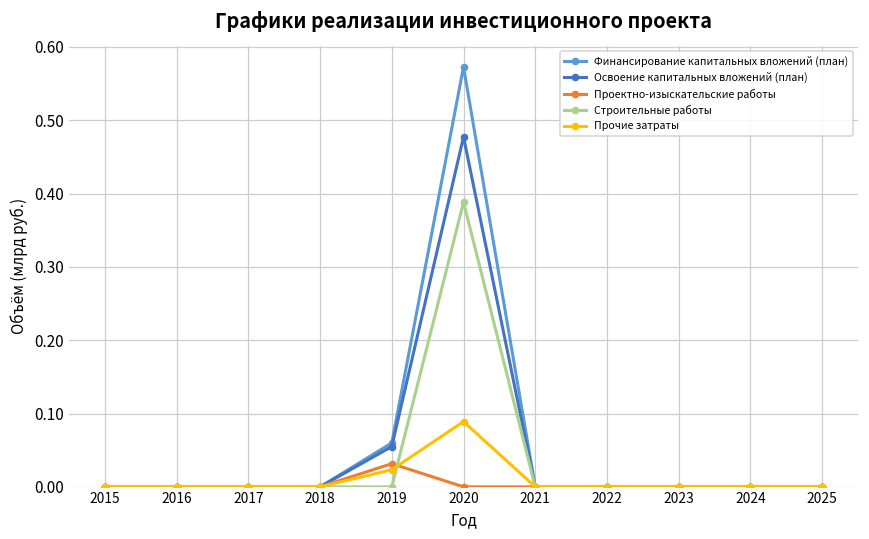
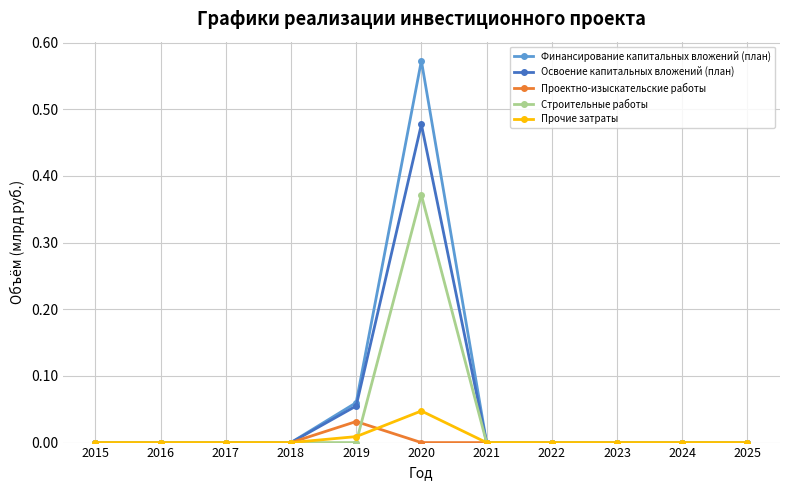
  {
    "Проектно-изыскательские работы": {
      "2019": 0.03,
      "2020": 0.00
    },
    "Строительные работы": {
      "2019": 0.00,
-     "2020": 0.39
+     "2020": 0.37
    },
    "Прочие затраты": {
-     "2019": 0.02,
-     "2020": 0.09
+     "2019": 0.01,
+     "2020": 0.05
    }
  }
